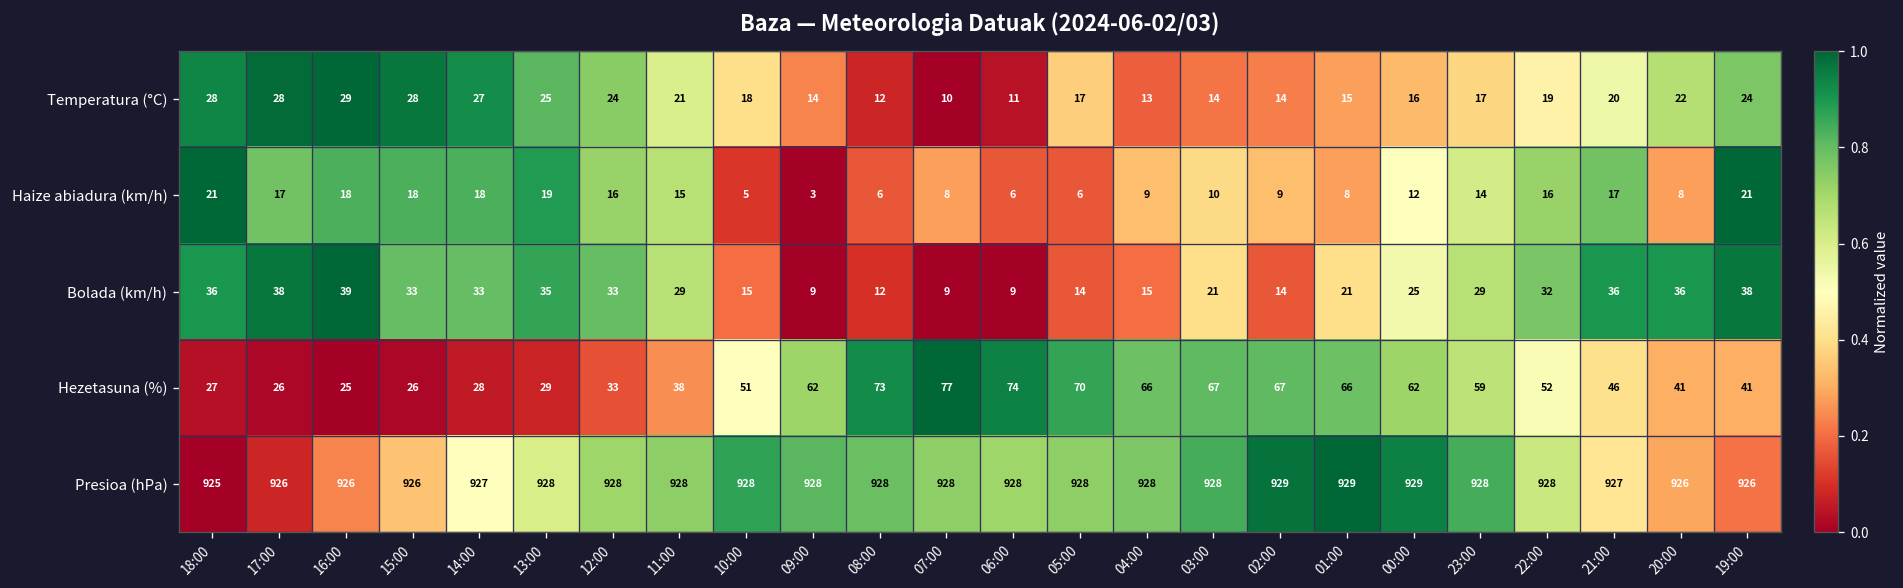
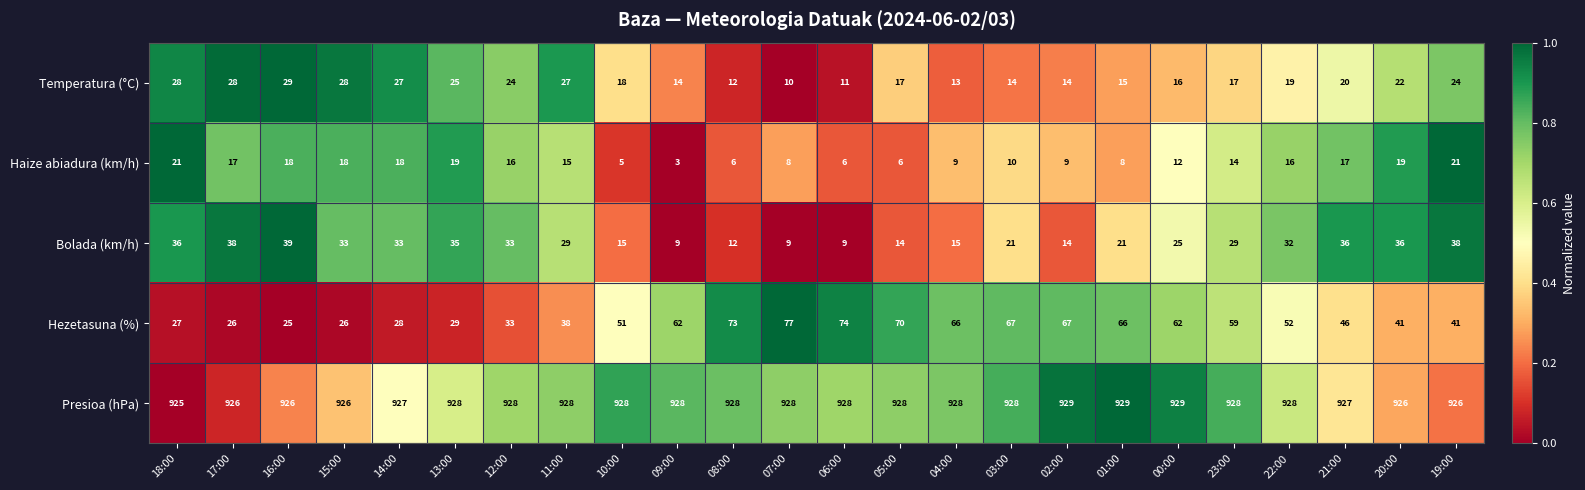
  {
    "Temperatura (°C)": {
      "18:00": 28,
      "17:00": 28,
      "16:00": 29,
      "15:00": 28,
      "14:00": 27,
      "13:00": 25,
      "12:00": 24,
-     "11:00": 21,
+     "11:00": 27,
      "10:00": 18,
      "09:00": 14,
      "08:00": 12,
      "07:00": 10,
      "06:00": 11,
      "05:00": 17,
      "04:00": 13,
      "03:00": 14,
      "02:00": 14,
      "01:00": 15,
      "00:00": 16,
      "23:00": 17,
      "22:00": 19,
      "21:00": 20,
      "20:00": 22,
      "19:00": 24
    },
    "Haize abiadura (km/h)": {
      "18:00": 21,
      "17:00": 17,
      "16:00": 18,
      "15:00": 18,
      "14:00": 18,
      "13:00": 19,
      "12:00": 16,
      "11:00": 15,
      "10:00": 5,
      "09:00": 3,
      "08:00": 6,
      "07:00": 8,
      "06:00": 6,
      "05:00": 6,
      "04:00": 9,
      "03:00": 10,
      "02:00": 9,
      "01:00": 8,
      "00:00": 12,
      "23:00": 14,
      "22:00": 16,
      "21:00": 17,
-     "20:00": 8,
+     "20:00": 19,
      "19:00": 21
    },
    "Bolada (km/h)": {
      "18:00": 36,
      "17:00": 38,
      "16:00": 39,
      "15:00": 33,
      "14:00": 33,
      "13:00": 35,
      "12:00": 33,
      "11:00": 29,
      "10:00": 15,
      "09:00": 9,
      "08:00": 12,
      "07:00": 9,
      "06:00": 9,
      "05:00": 14,
      "04:00": 15,
      "03:00": 21,
      "02:00": 14,
      "01:00": 21,
      "00:00": 25,
      "23:00": 29,
      "22:00": 32,
      "21:00": 36,
      "20:00": 36,
      "19:00": 38
    },
    "Hezetasuna (%)": {
      "18:00": 27,
      "17:00": 26,
      "16:00": 25,
      "15:00": 26,
      "14:00": 28,
      "13:00": 29,
      "12:00": 33,
      "11:00": 38,
      "10:00": 51,
      "09:00": 62,
      "08:00": 73,
      "07:00": 77,
      "06:00": 74,
      "05:00": 70,
      "04:00": 66,
      "03:00": 67,
      "02:00": 67,
      "01:00": 66,
      "00:00": 62,
      "23:00": 59,
      "22:00": 52,
      "21:00": 46,
      "20:00": 41,
      "19:00": 41
    },
    "Presioa (hPa)": {
      "18:00": 925,
      "17:00": 926,
      "16:00": 926,
      "15:00": 926,
      "14:00": 927,
      "13:00": 928,
      "12:00": 928,
      "11:00": 928,
      "10:00": 928,
      "09:00": 928,
      "08:00": 928,
      "07:00": 928,
      "06:00": 928,
      "05:00": 928,
      "04:00": 928,
      "03:00": 928,
      "02:00": 929,
      "01:00": 929,
      "00:00": 929,
      "23:00": 928,
      "22:00": 928,
      "21:00": 927,
      "20:00": 926,
      "19:00": 926
    }
  }
